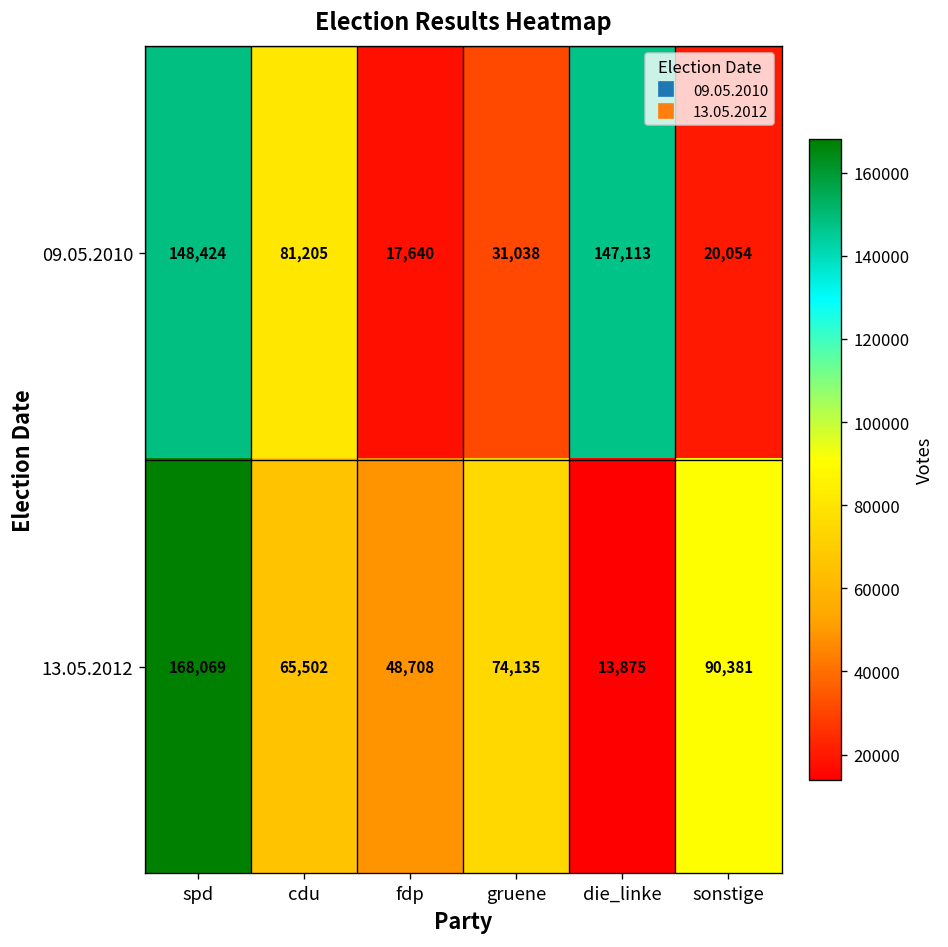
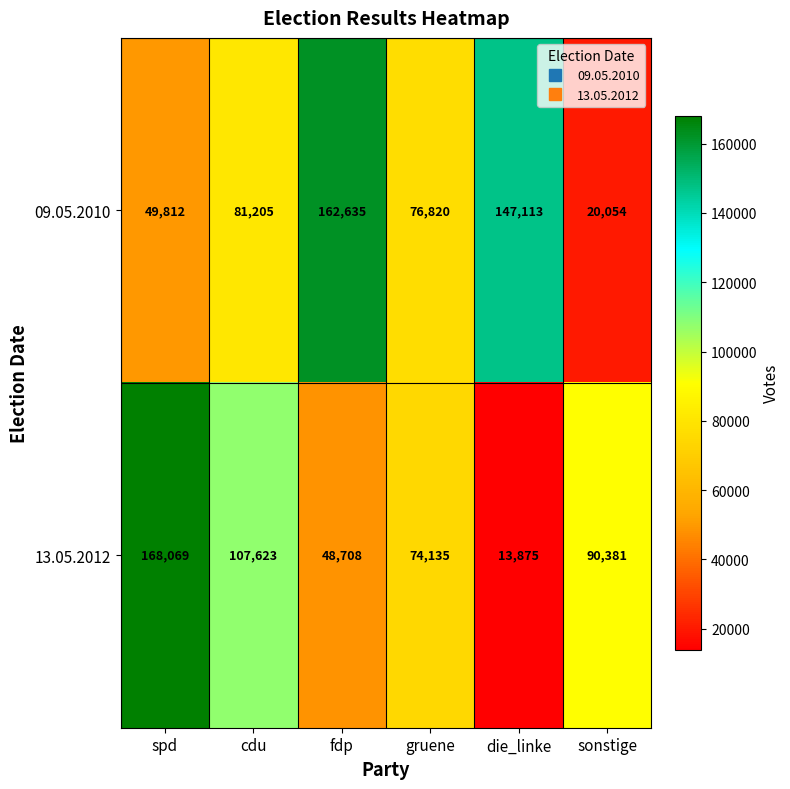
  {
    "09.05.2010": {
-     "spd": "148,424",
+     "spd": "49,812",
      "cdu": "81,205",
-     "fdp": "17,640",
-     "gruene": "31,038",
+     "fdp": "162,635",
+     "gruene": "76,820",
      "die_linke": "147,113",
      "sonstige": "20,054"
    },
    "13.05.2012": {
      "spd": "168,069",
-     "cdu": "65,502",
+     "cdu": "107,623",
      "fdp": "48,708",
      "gruene": "74,135",
      "die_linke": "13,875",
      "sonstige": "90,381"
    }
  }
